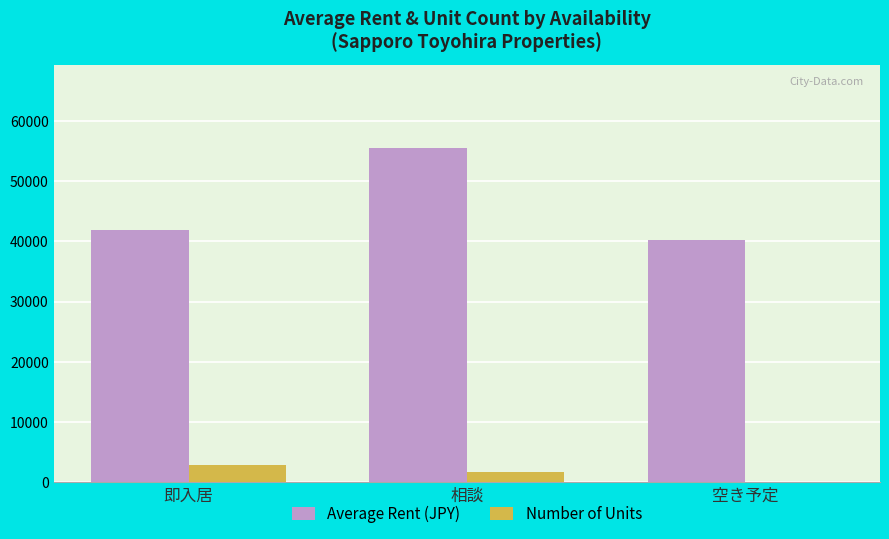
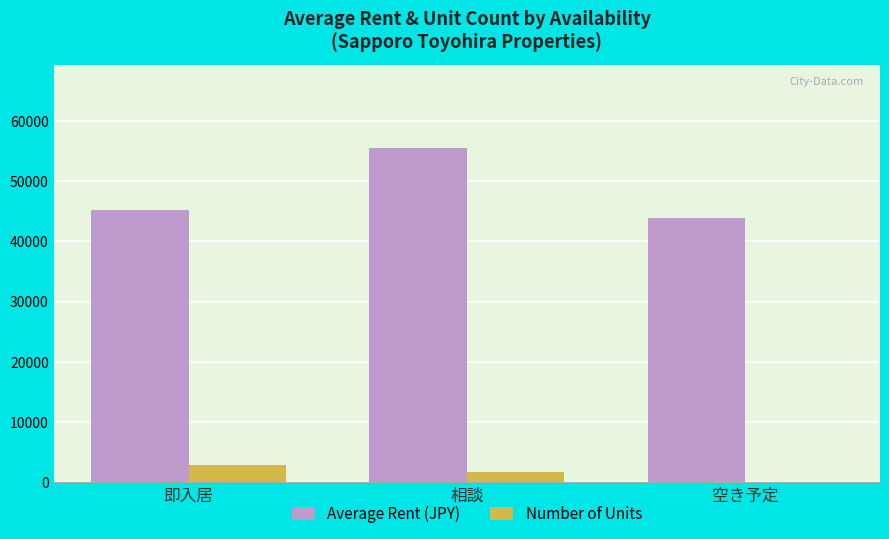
  {
    "Average Rent (JPY)": {
-     "即入居": 42000,
+     "即入居": 45000,
      "相談": 55000,
-     "空き予定": 40000
+     "空き予定": 44000
    },
    "Number of Units": {
      "即入居": 3000,
      "相談": 2000
    }
  }
